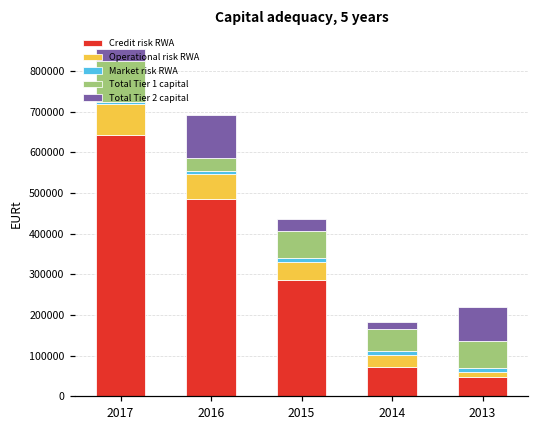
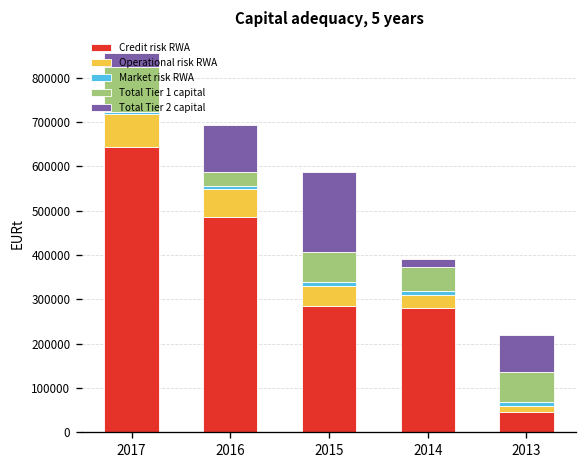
  {
    "Credit risk RWA": {
      "2017": 640000,
      "2016": 490000,
      "2015": 290000,
-     "2014": 70000,
+     "2014": 280000,
      "2013": 50000
    },
    "Operational risk RWA": {
      "2017": 80000,
      "2016": 60000,
      "2015": 40000,
      "2014": 30000,
      "2013": 10000
    },
    "Market risk RWA": {
      "2016": 10000,
      "2015": 10000,
      "2014": 10000,
      "2013": 10000
    },
    "Total Tier 1 capital": {
      "2017": 100000,
      "2016": 30000,
      "2015": 70000,
      "2014": 60000,
      "2013": 70000
    },
    "Total Tier 2 capital": {
      "2017": 30000,
      "2016": 110000,
-     "2015": 30000,
+     "2015": 180000,
      "2014": 20000,
      "2013": 80000
    }
  }
